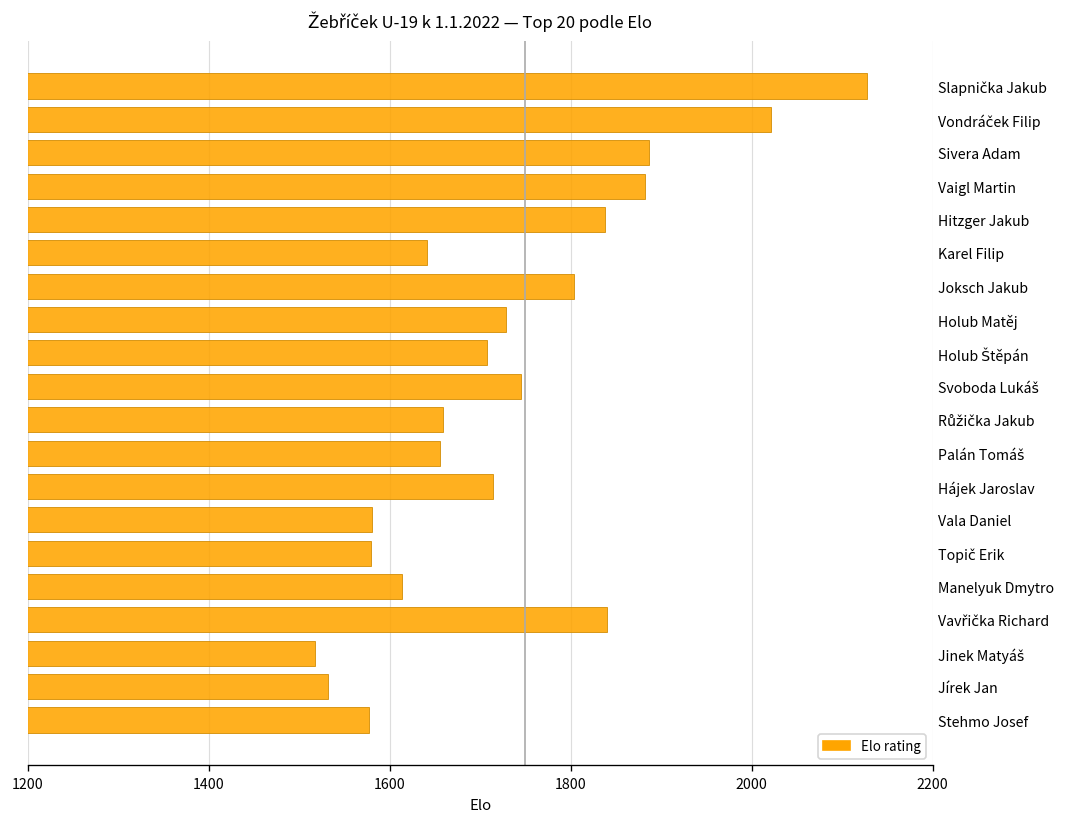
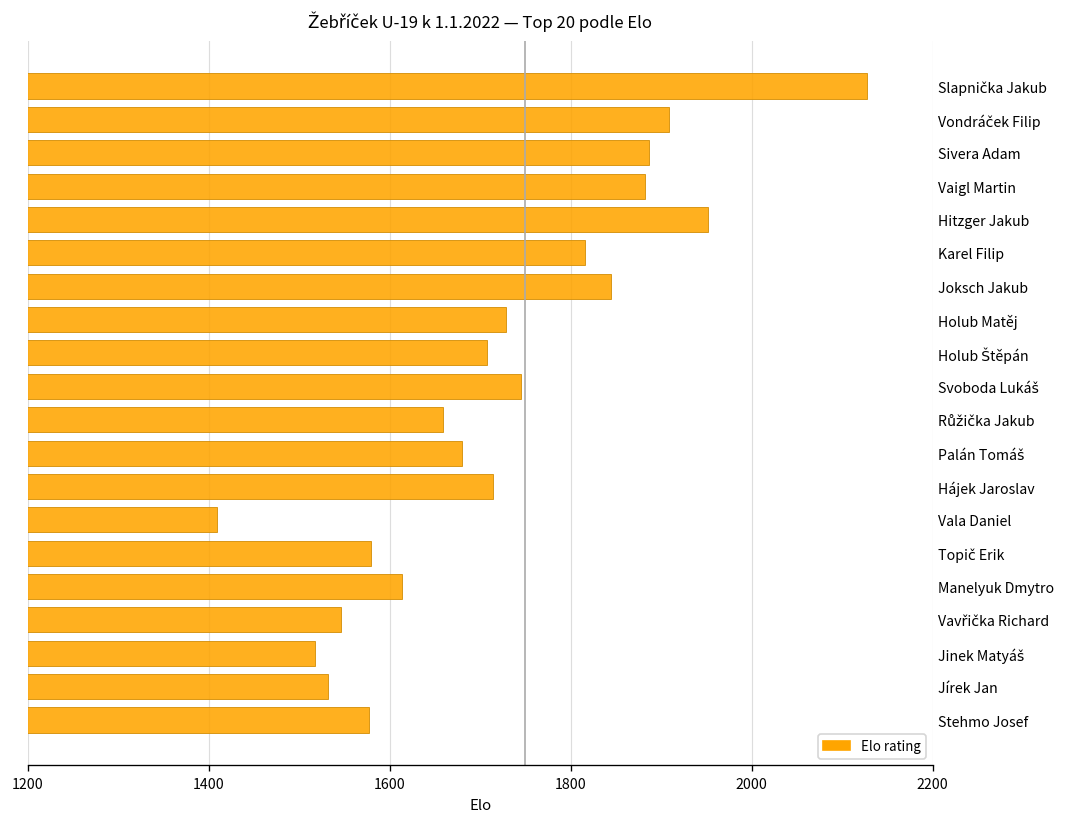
  {
    "Slapnička Jakub": 2130,
-   "Vondráček Filip": 2020,
+   "Vondráček Filip": 1910,
    "Sivera Adam": 1890,
    "Vaigl Martin": 1880,
-   "Hitzger Jakub": 1840,
-   "Karel Filip": 1640,
-   "Joksch Jakub": 1800,
+   "Hitzger Jakub": 1950,
+   "Karel Filip": 1820,
+   "Joksch Jakub": 1850,
    "Holub Matěj": 1730,
    "Holub Štěpán": 1710,
    "Svoboda Lukáš": 1750,
    "Růžička Jakub": 1660,
-   "Palán Tomáš": 1660,
+   "Palán Tomáš": 1680,
    "Hájek Jaroslav": 1710,
-   "Vala Daniel": 1580,
+   "Vala Daniel": 1410,
    "Topič Erik": 1580,
    "Manelyuk Dmytro": 1610,
-   "Vavřička Richard": 1840,
+   "Vavřička Richard": 1550,
    "Jinek Matyáš": 1520,
    "Jírek Jan": 1530,
    "Stehmo Josef": 1580
  }
